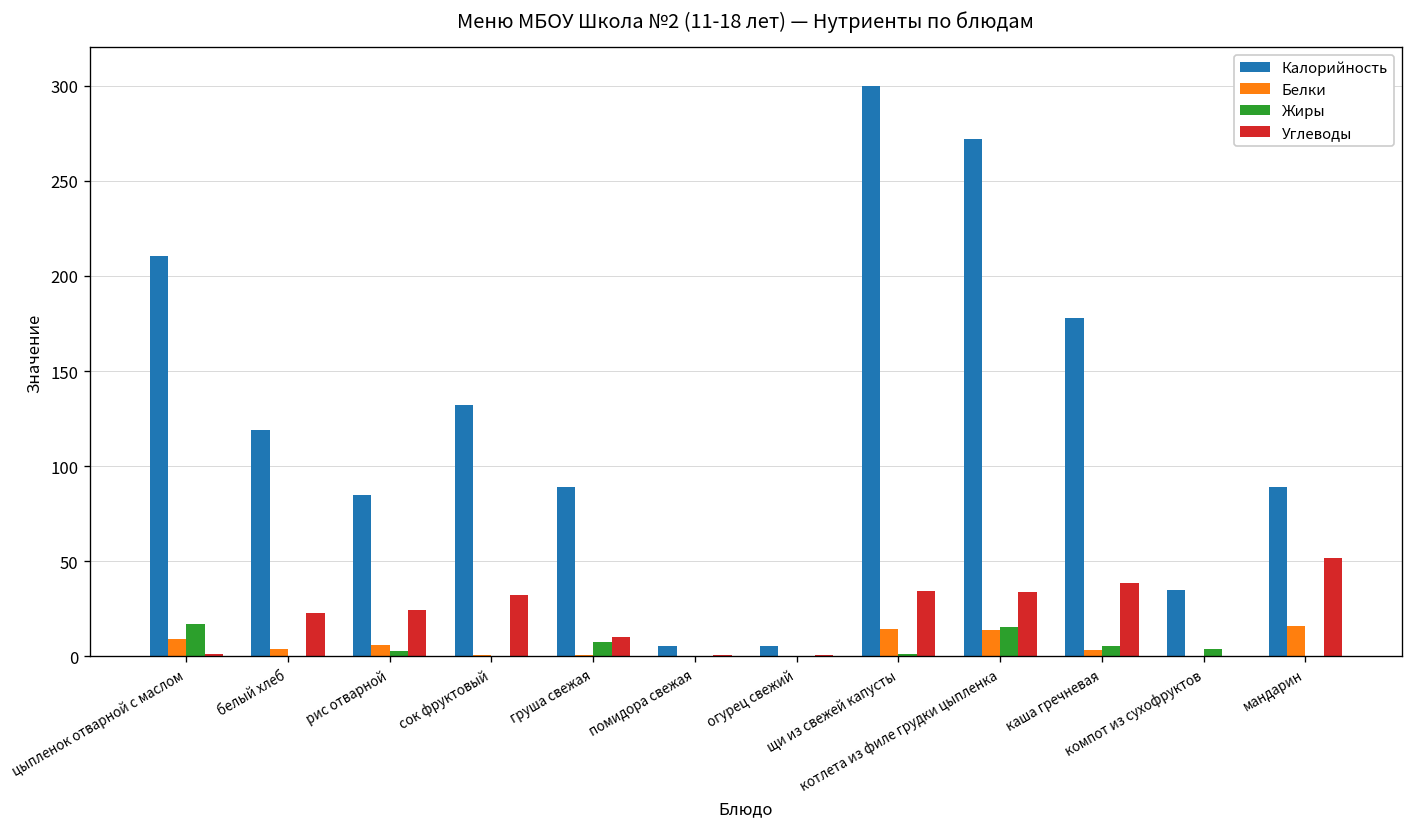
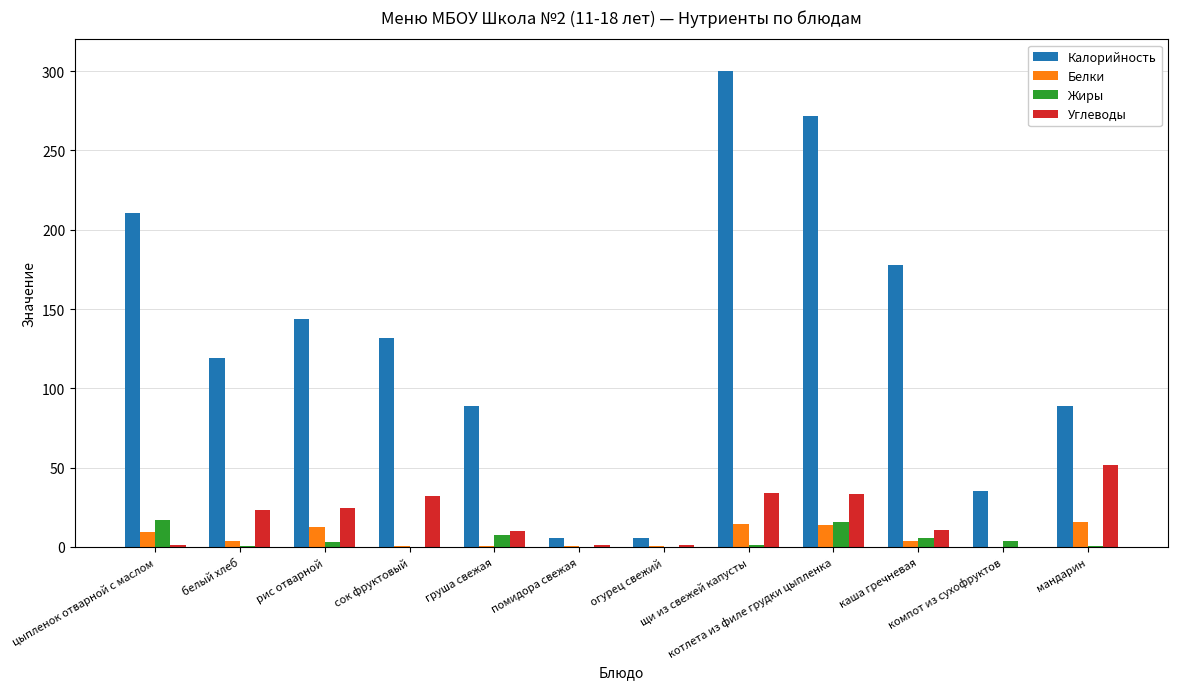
  {
    "Калорийность": {
      "цыпленок отварной с маслом": 211,
      "белый хлеб": 119,
-     "рис отварной": 85,
+     "рис отварной": 144,
      "сок фруктовый": 132,
      "груша свежая": 89,
      "помидора свежая": 6,
      "огурец свежий": 6,
      "щи из свежей капусты": 300,
      "котлета из филе грудки цыпленка": 272,
      "каша гречневая": 178,
      "компот из сухофруктов": 35,
      "мандарин": 89
    },
    "Белки": {
      "цыпленок отварной с маслом": 9,
      "белый хлеб": 4,
-     "рис отварной": 6,
+     "рис отварной": 12,
      "щи из свежей капусты": 15,
      "котлета из филе грудки цыпленка": 14,
      "каша гречневая": 4,
      "компот из сухофруктов": 0,
      "мандарин": 16
    },
    "Жиры": {
      "цыпленок отварной с маслом": 17,
      "рис отварной": 3,
      "сок фруктовый": 0,
      "груша свежая": 7,
      "котлета из филе грудки цыпленка": 16,
      "каша гречневая": 6,
      "компот из сухофруктов": 4
    },
    "Углеводы": {
      "белый хлеб": 23,
      "рис отварной": 24,
      "сок фруктовый": 32,
      "груша свежая": 10,
      "щи из свежей капусты": 34,
      "котлета из филе грудки цыпленка": 34,
-     "каша гречневая": 39,
+     "каша гречневая": 11,
      "компот из сухофруктов": 0,
      "мандарин": 52
    }
  }
